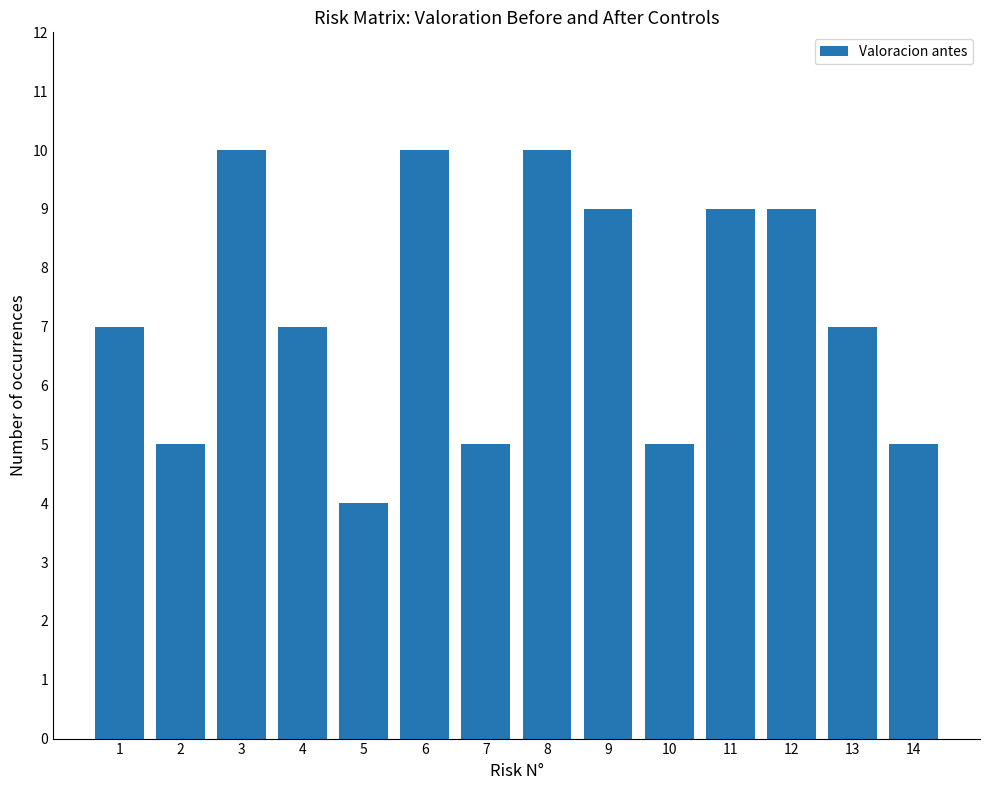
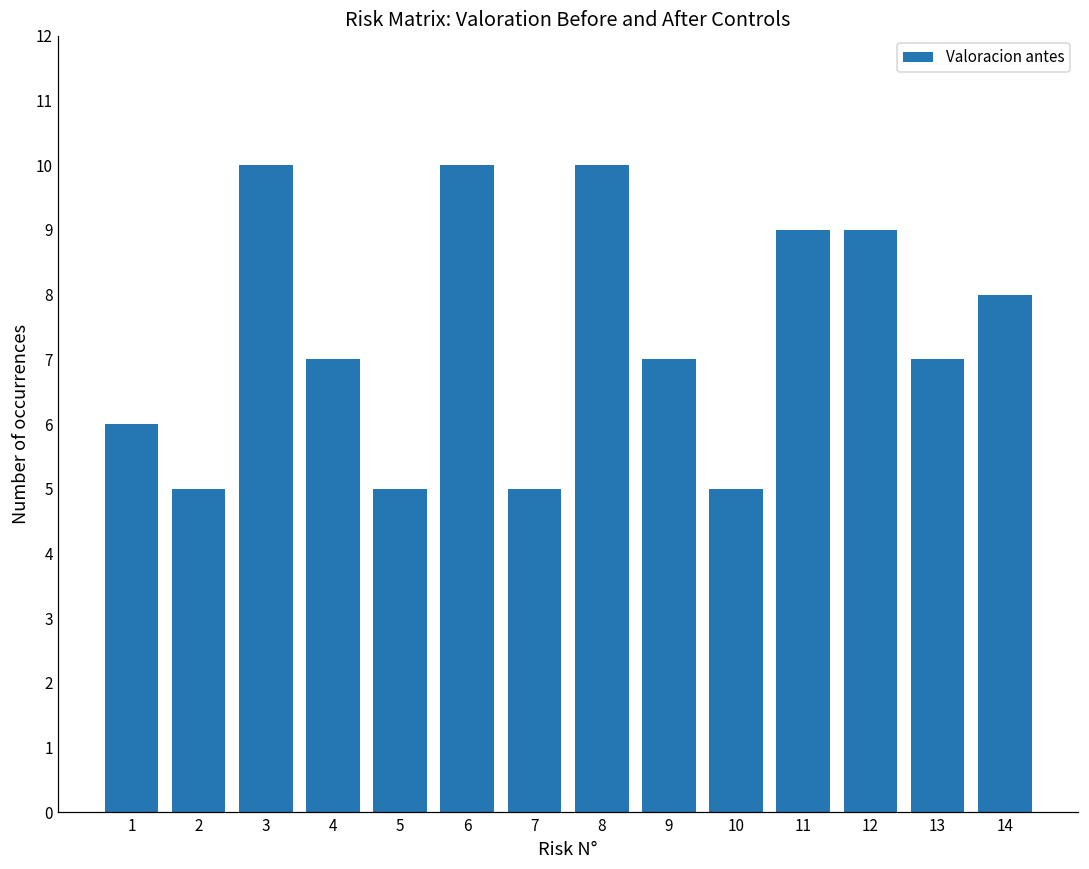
  {
-   "1": 7,
+   "1": 6,
    "2": 5,
    "3": 10,
    "4": 7,
-   "5": 4,
+   "5": 5,
    "6": 10,
    "7": 5,
    "8": 10,
-   "9": 9,
+   "9": 7,
    "10": 5,
    "11": 9,
    "12": 9,
    "13": 7,
-   "14": 5
+   "14": 8
  }
